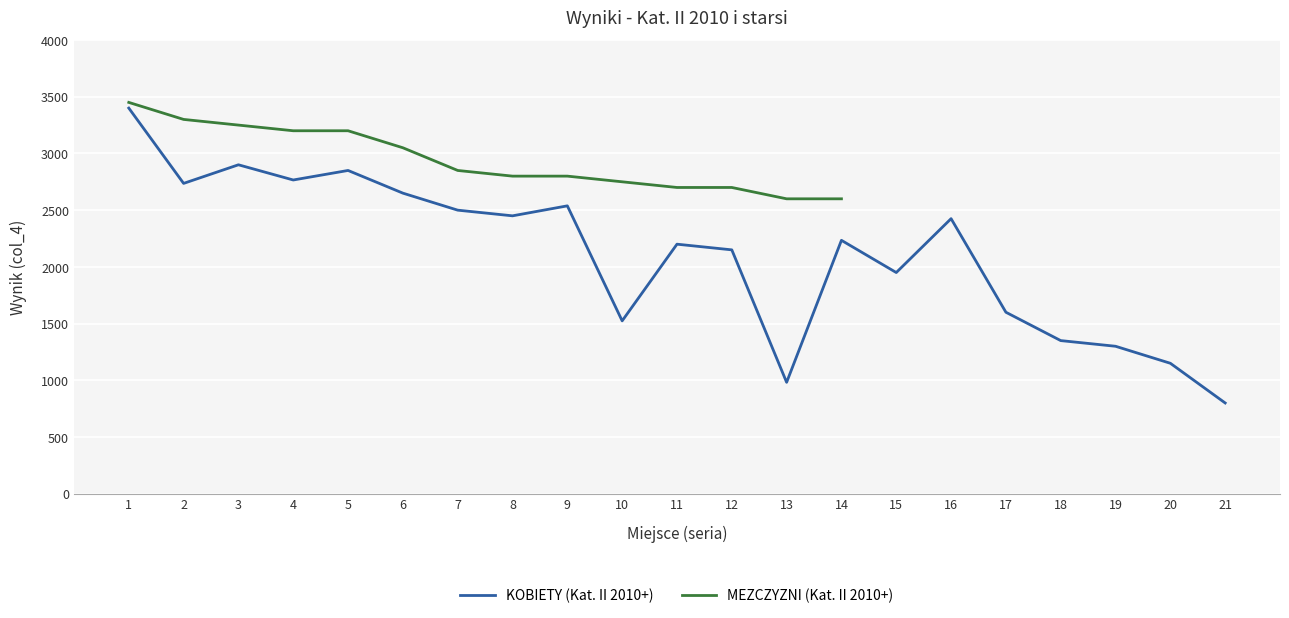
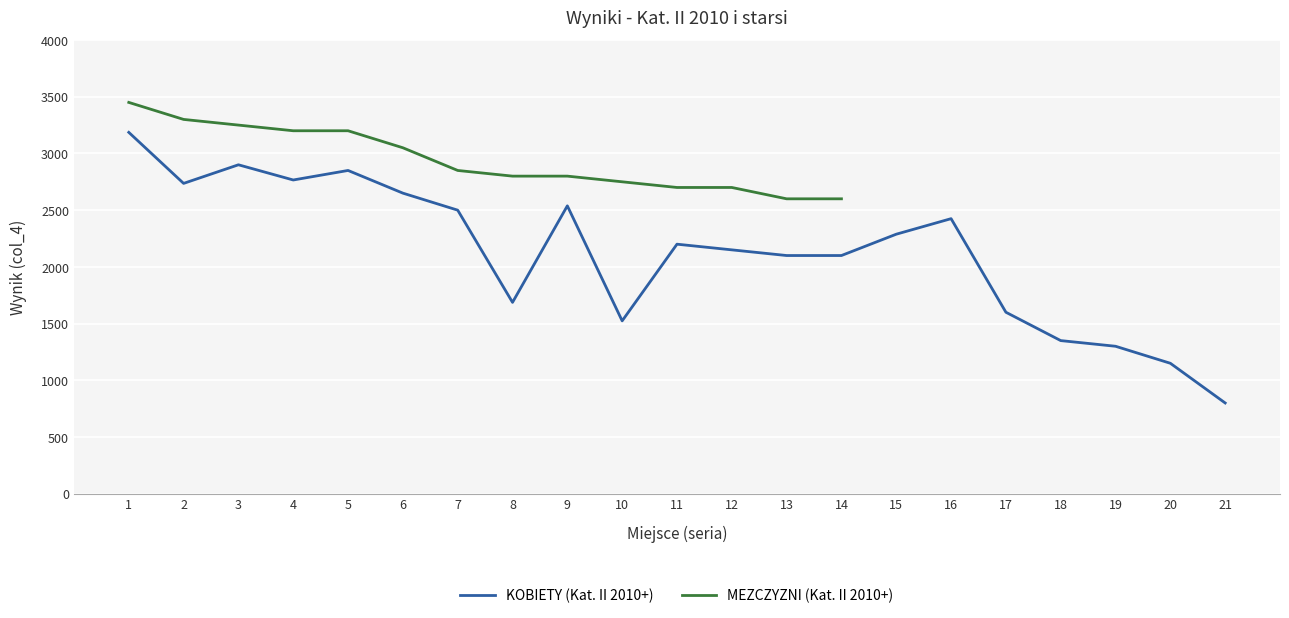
  {
    "KOBIETY (Kat. II 2010+)": {
-     "1": 3400,
+     "1": 3190,
      "2": 2740,
      "3": 2900,
      "4": 2770,
      "5": 2850,
      "6": 2650,
      "7": 2500,
-     "8": 2450,
+     "8": 1690,
      "9": 2540,
      "10": 1520,
      "11": 2200,
      "12": 2150,
-     "13": 980,
-     "14": 2230,
-     "15": 1950,
+     "13": 2100,
+     "14": 2100,
+     "15": 2290,
      "16": 2430,
      "17": 1600,
      "18": 1350,
      "19": 1300,
      "20": 1150,
      "21": 800
    },
    "MEZCZYZNI (Kat. II 2010+)": {
      "1": 3450,
      "2": 3300,
      "3": 3250,
      "4": 3200,
      "5": 3200,
      "6": 3050,
      "7": 2850,
      "8": 2800,
      "9": 2800,
      "10": 2750,
      "11": 2700,
      "12": 2700,
      "13": 2600,
      "14": 2600
    }
  }
